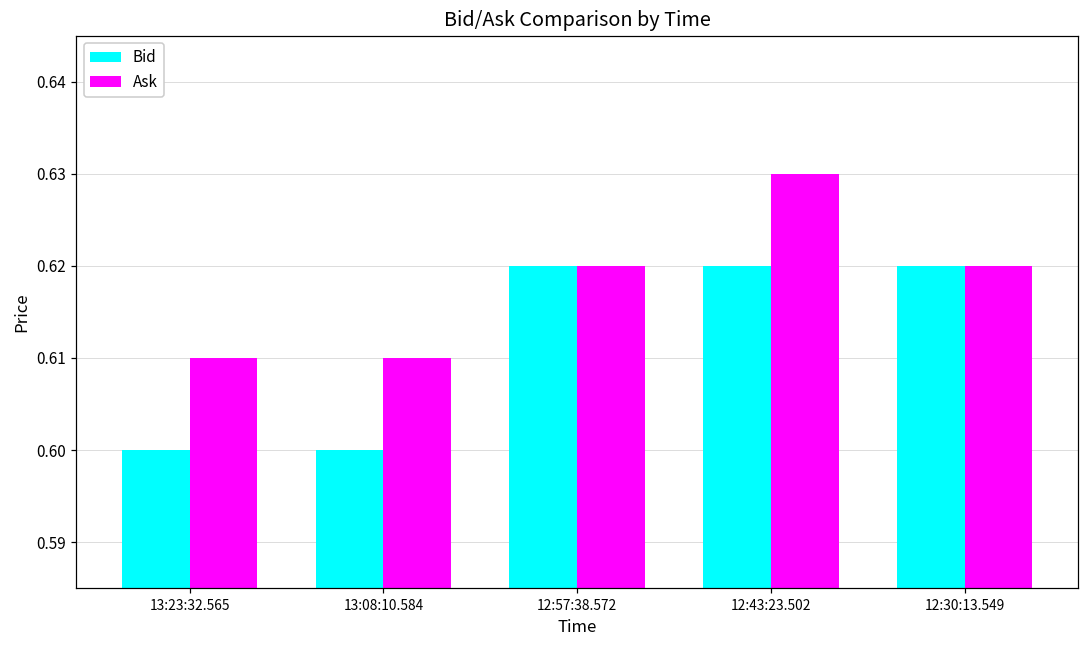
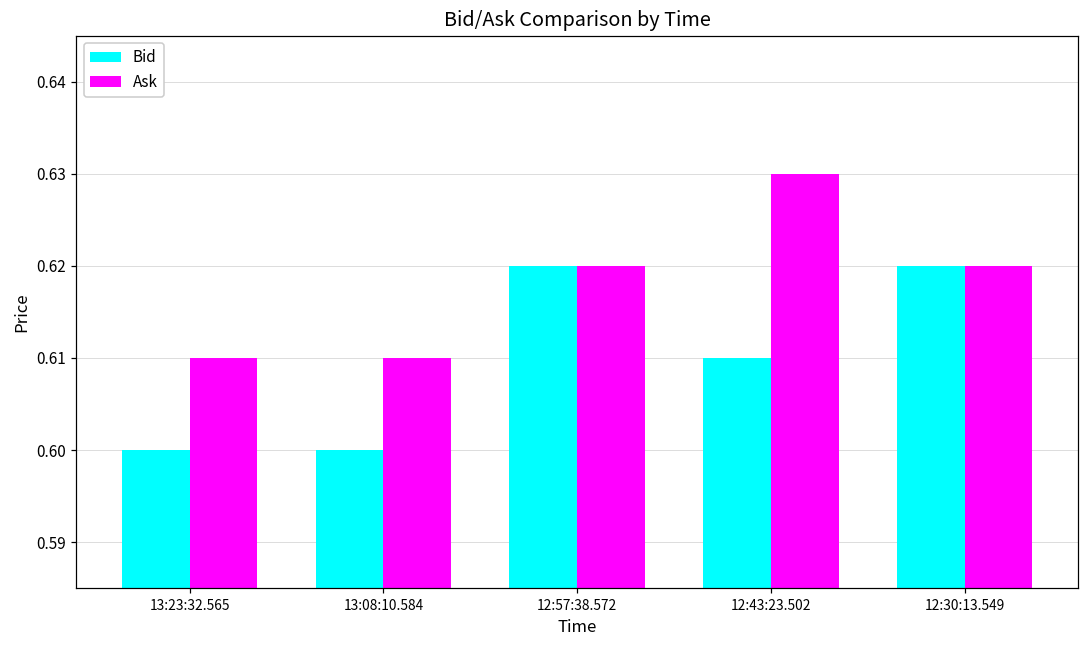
  {
    "Bid": {
      "13:23:32.565": 0.60,
      "13:08:10.584": 0.60,
      "12:57:38.572": 0.62,
-     "12:43:23.502": 0.62,
+     "12:43:23.502": 0.61,
      "12:30:13.549": 0.62
    },
    "Ask": {
      "13:23:32.565": 0.61,
      "13:08:10.584": 0.61,
      "12:57:38.572": 0.62,
      "12:43:23.502": 0.63,
      "12:30:13.549": 0.62
    }
  }
